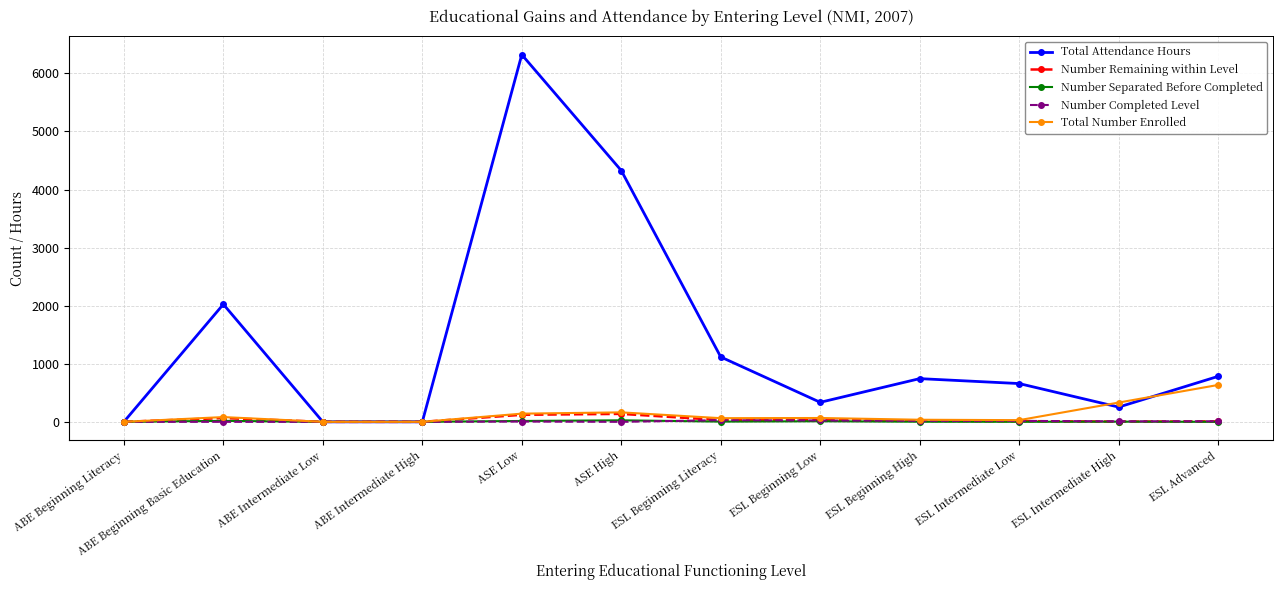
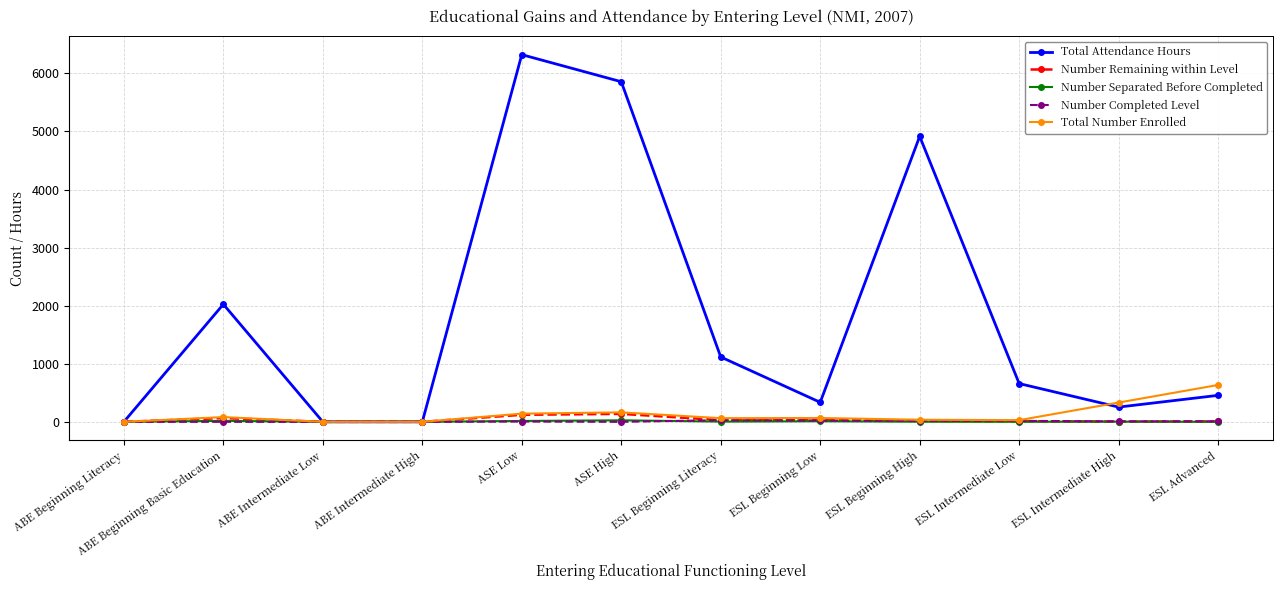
  {
    "Total Attendance Hours": {
      "ABE Beginning Basic Education": 2000,
      "ASE Low": 6300,
-     "ASE High": 4300,
+     "ASE High": 5900,
      "ESL Beginning Literacy": 1100,
      "ESL Beginning Low": 300,
-     "ESL Beginning High": 700,
+     "ESL Beginning High": 4900,
      "ESL Intermediate Low": 700,
      "ESL Intermediate High": 300,
-     "ESL Advanced": 800
+     "ESL Advanced": 500
    },
    "Total Number Enrolled": {
      "ESL Intermediate High": 300,
      "ESL Advanced": 600
    }
  }
